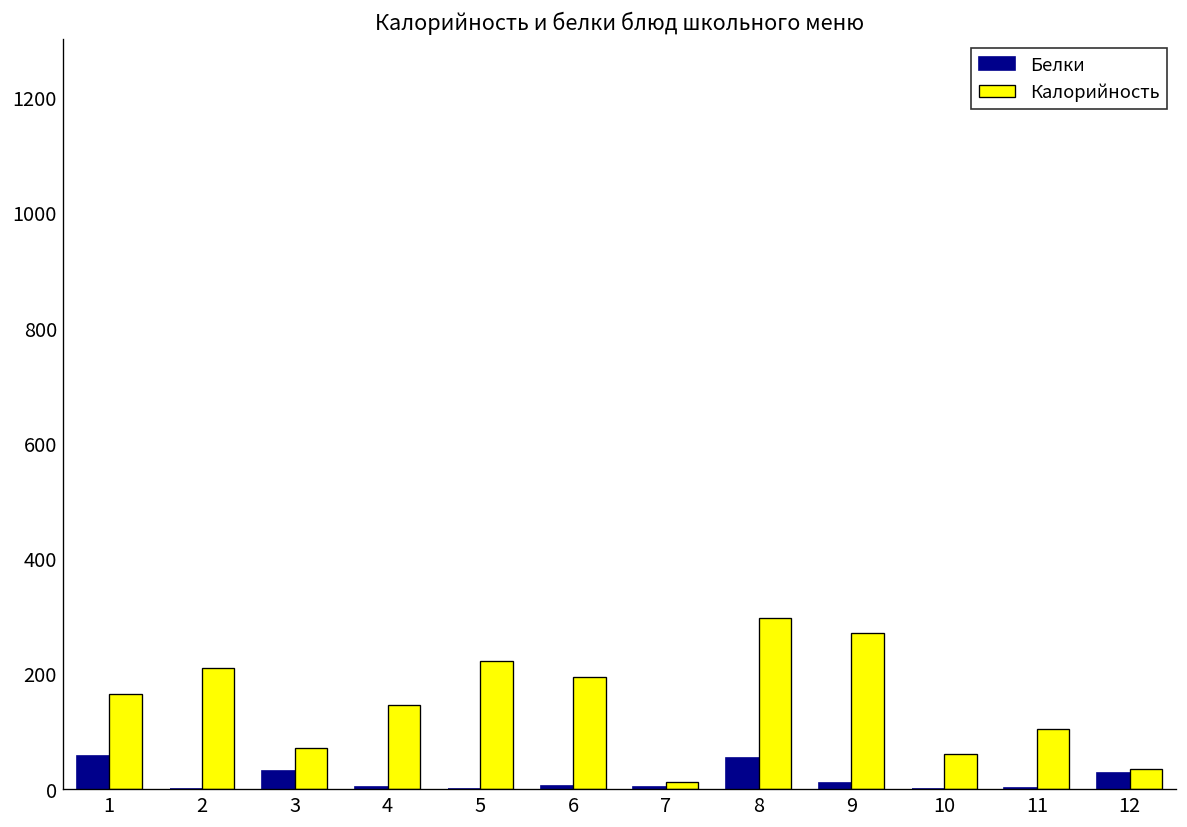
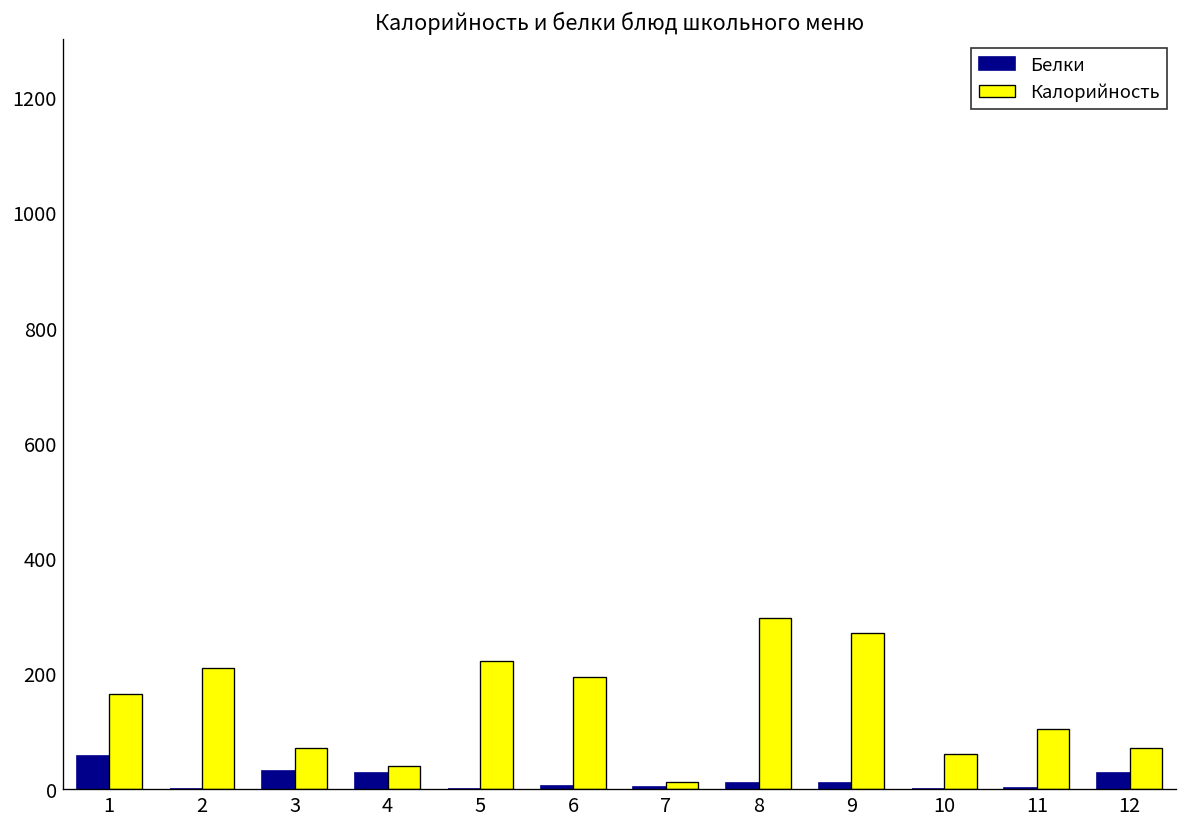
  {
    "Белки": {
      "1": 60,
      "2": 0,
      "3": 30,
-     "4": 0,
+     "4": 30,
      "5": 0,
-     "8": 50,
+     "8": 10,
      "9": 10,
      "10": 0,
      "12": 30
    },
    "Калорийность": {
      "1": 170,
      "2": 210,
      "3": 70,
-     "4": 150,
+     "4": 40,
      "5": 220,
      "6": 190,
      "7": 10,
      "8": 300,
      "9": 270,
      "10": 60,
      "11": 100,
-     "12": 40
+     "12": 70
    }
  }
